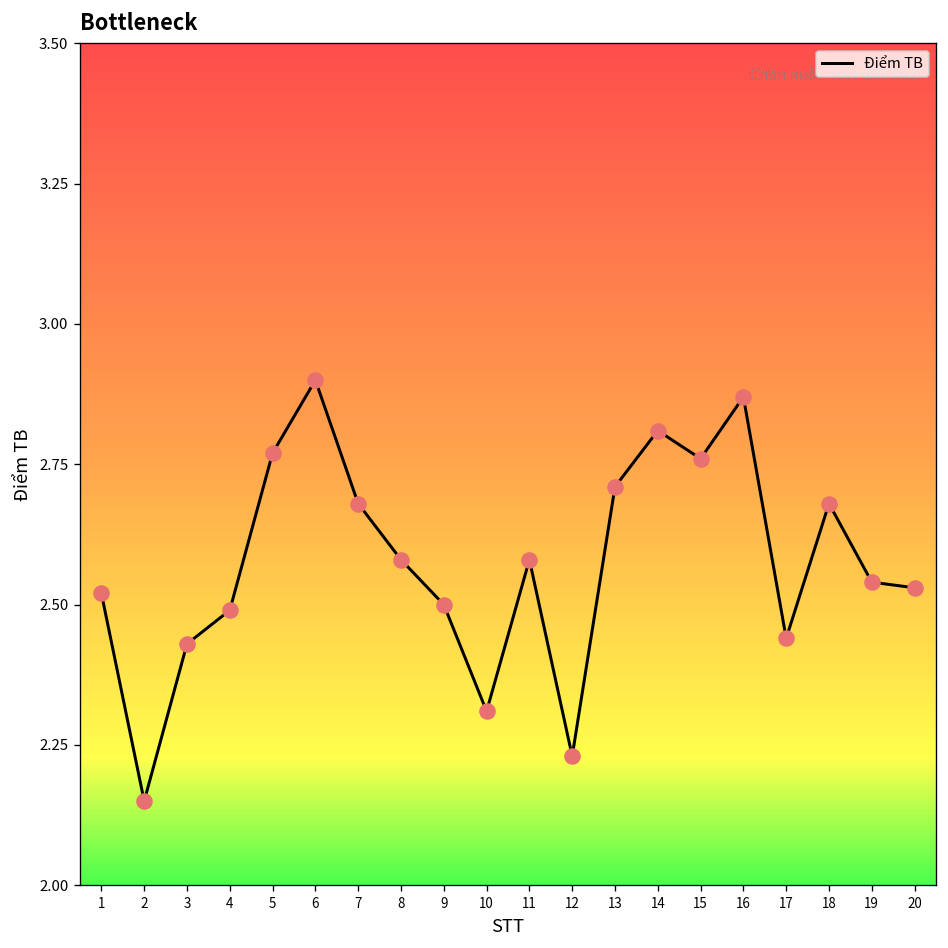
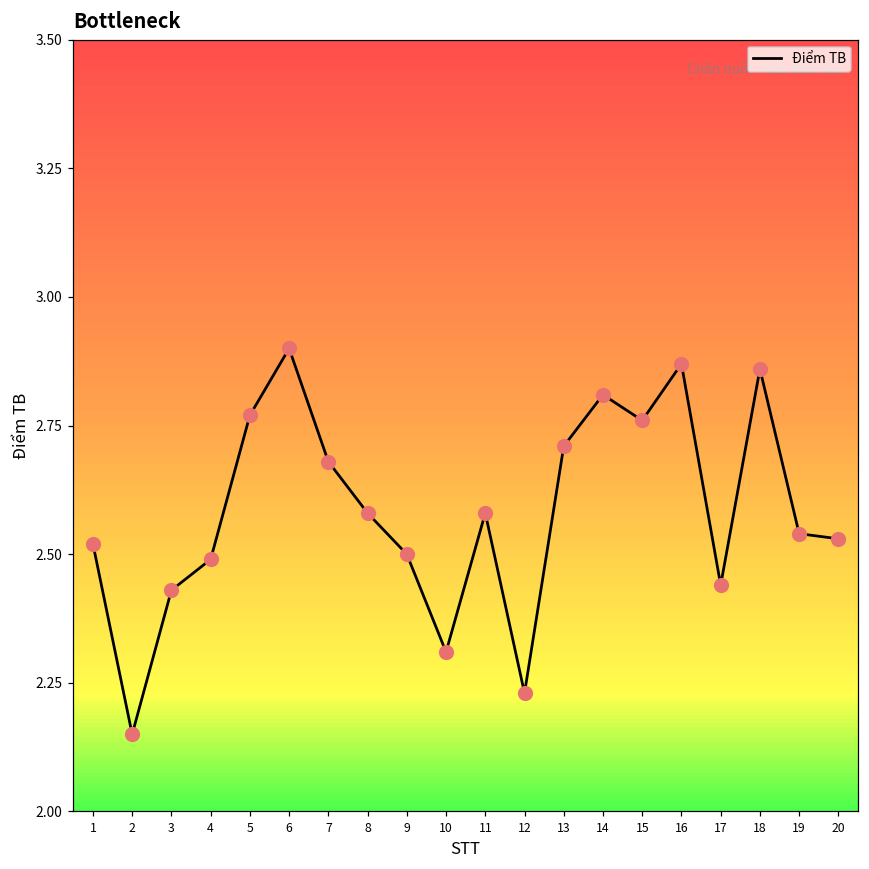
  {
    "1": 2.52,
    "2": 2.15,
    "3": 2.43,
    "4": 2.49,
    "5": 2.77,
    "6": 2.90,
    "7": 2.68,
    "8": 2.58,
    "9": 2.50,
    "10": 2.31,
    "11": 2.58,
    "12": 2.23,
    "13": 2.71,
    "14": 2.81,
    "15": 2.76,
    "16": 2.87,
    "17": 2.44,
-   "18": 2.68,
+   "18": 2.86,
    "19": 2.54,
    "20": 2.53
  }
